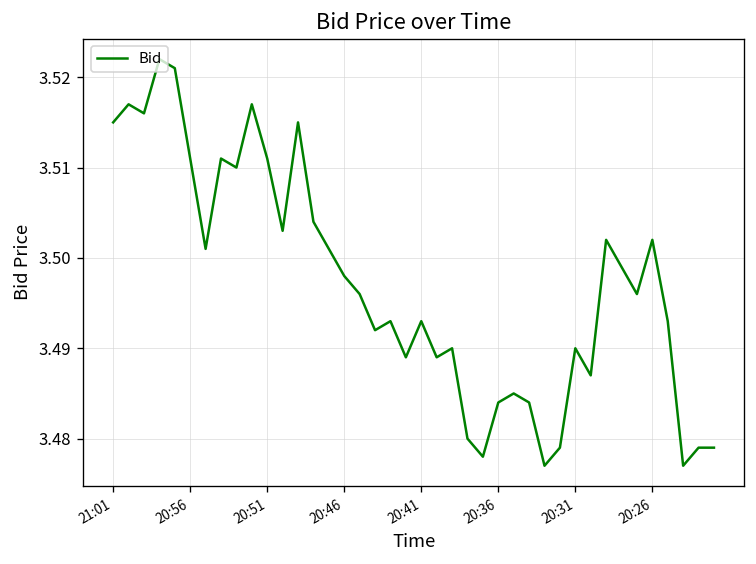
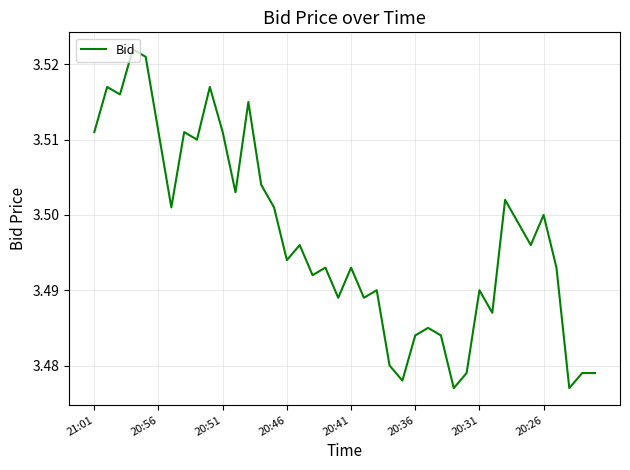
  {
-   "21:01": 3.515,
+   "21:01": 3.511,
    "20:56": 3.511,
    "20:51": 3.511,
-   "20:46": 3.498,
+   "20:46": 3.494,
    "20:41": 3.493,
    "20:36": 3.484,
    "20:31": 3.490,
-   "20:26": 3.502
+   "20:26": 3.500
  }
